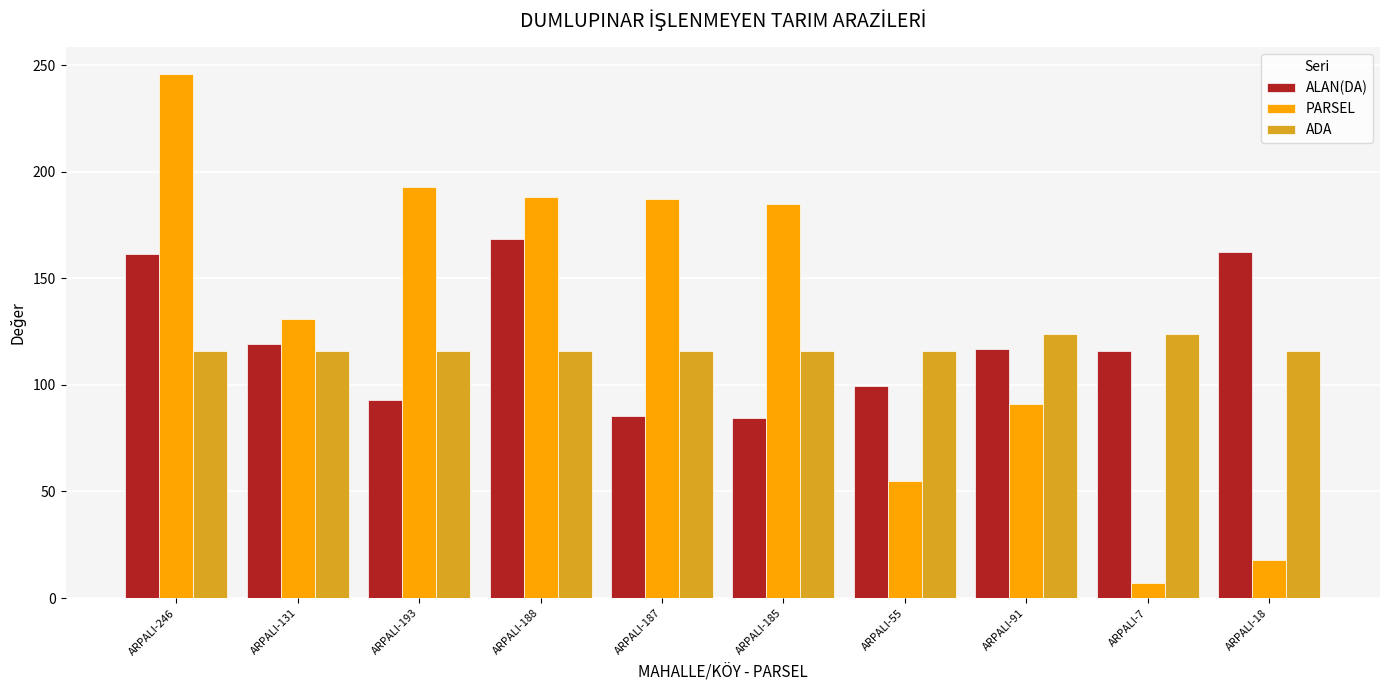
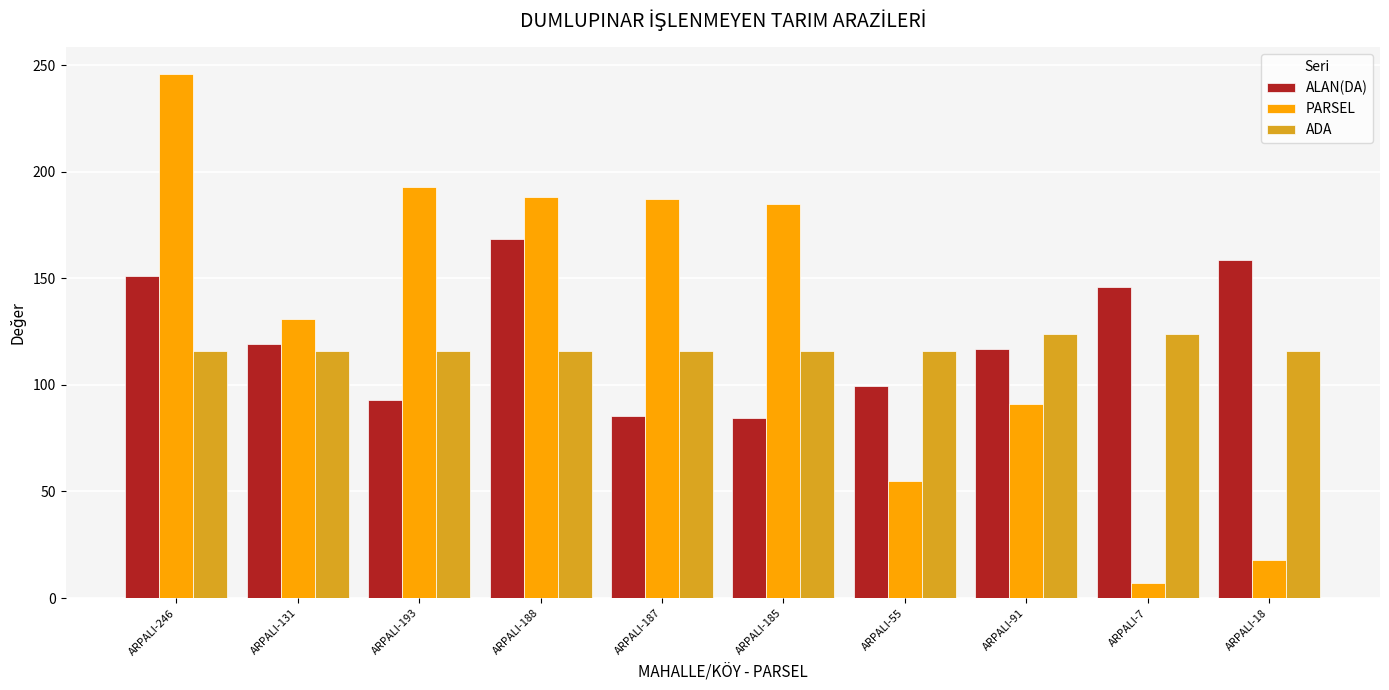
  {
    "ALAN(DA)": {
-     "ARPALI-246": 161,
+     "ARPALI-246": 151,
      "ARPALI-131": 119,
      "ARPALI-193": 93,
      "ARPALI-188": 168,
      "ARPALI-187": 85,
      "ARPALI-185": 84,
      "ARPALI-55": 100,
      "ARPALI-91": 117,
-     "ARPALI-7": 116,
-     "ARPALI-18": 162
+     "ARPALI-7": 146,
+     "ARPALI-18": 158
    }
  }
